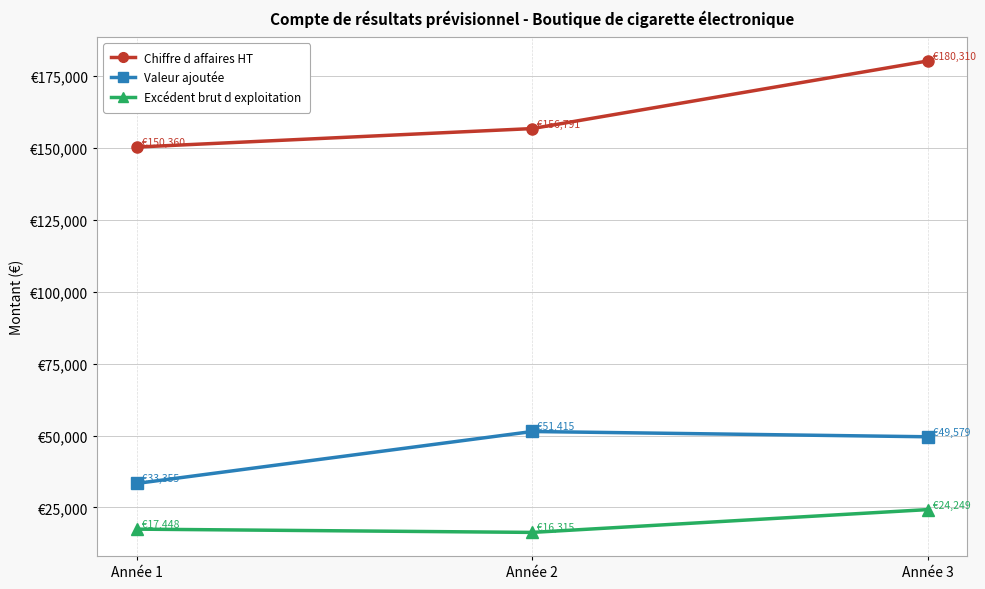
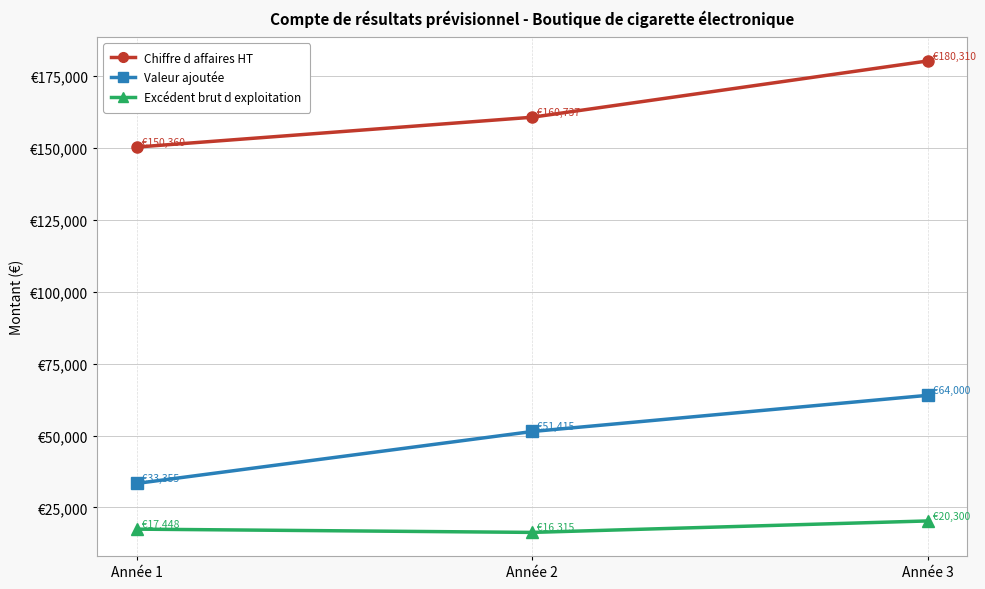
  {
    "Chiffre d affaires HT": {
      "Année 1": "€150,360",
-     "Année 2": "€156,791",
+     "Année 2": "€160,737",
      "Année 3": "€180,310"
    },
    "Valeur ajoutée": {
      "Année 1": "€33,355",
      "Année 2": "€51,415",
-     "Année 3": "€49,579"
+     "Année 3": "€64,000"
    },
    "Excédent brut d exploitation": {
      "Année 1": "€17,448",
      "Année 2": "€16,315",
-     "Année 3": "€24,249"
+     "Année 3": "€20,300"
    }
  }
